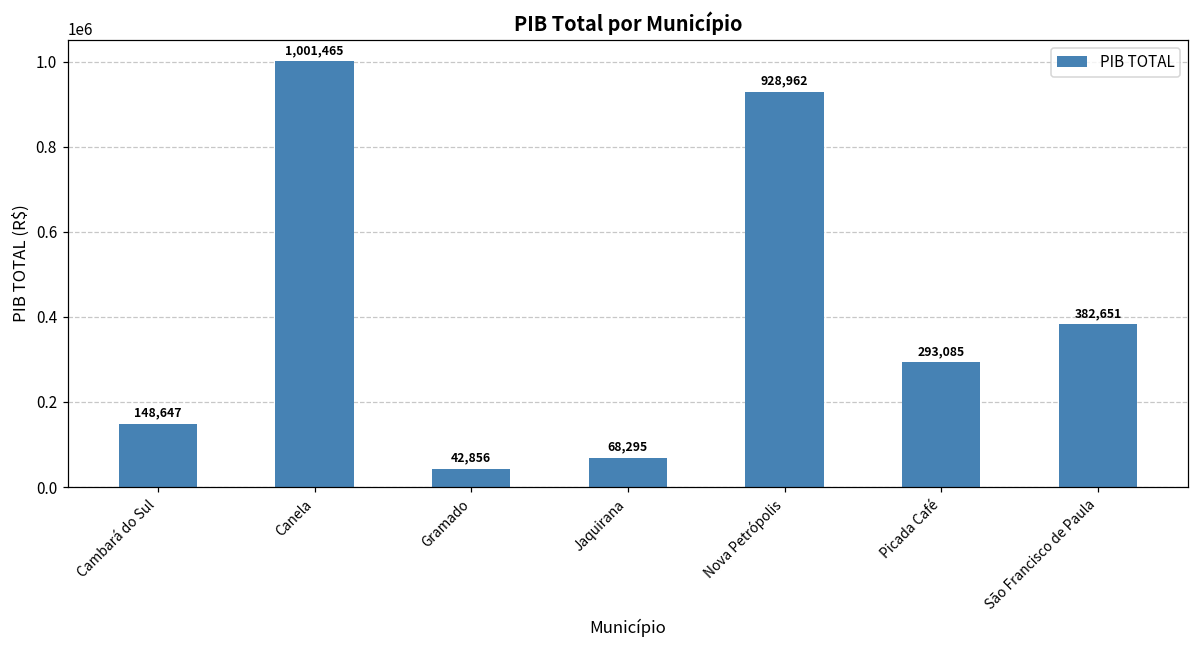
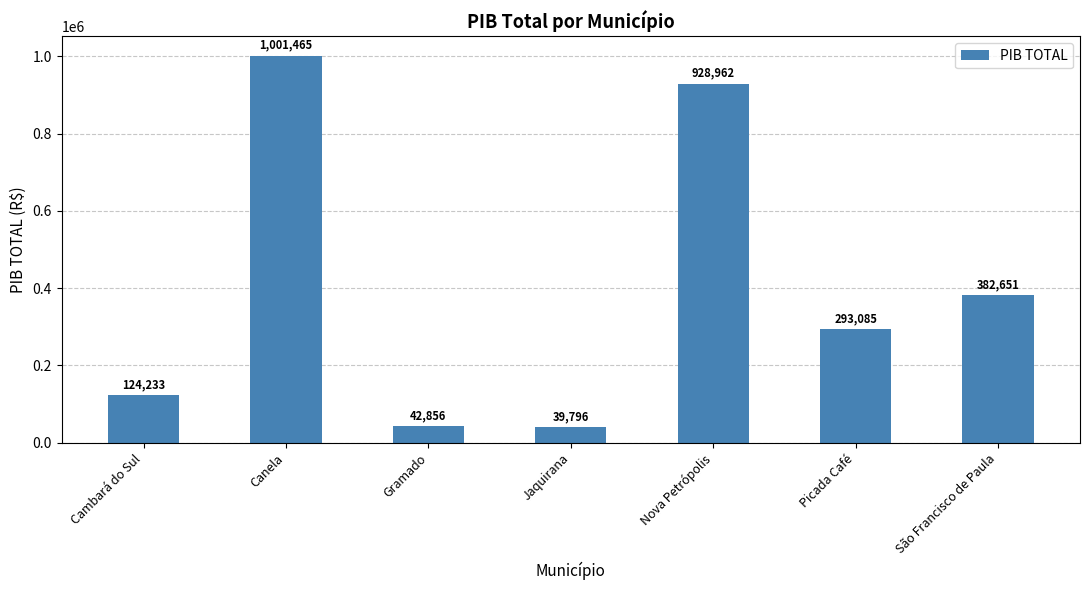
  {
-   "Cambará do Sul": "148,647",
+   "Cambará do Sul": "124,233",
    "Canela": "1,001,465",
    "Gramado": "42,856",
-   "Jaquirana": "68,295",
+   "Jaquirana": "39,796",
    "Nova Petrópolis": "928,962",
    "Picada Café": "293,085",
    "São Francisco de Paula": "382,651"
  }
